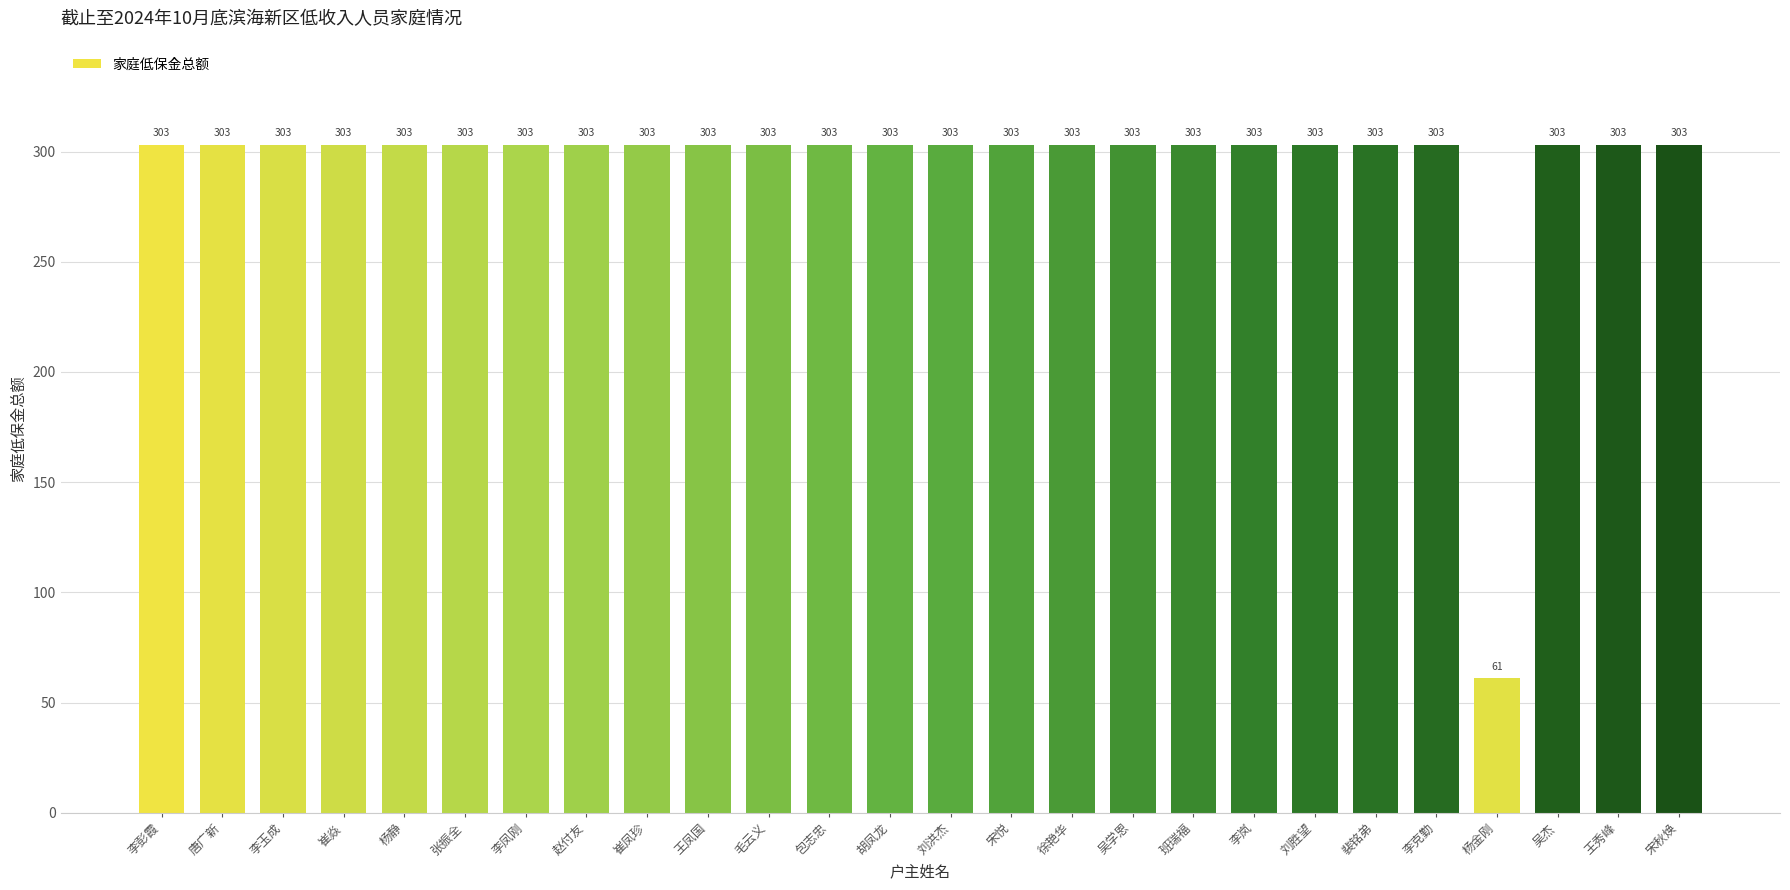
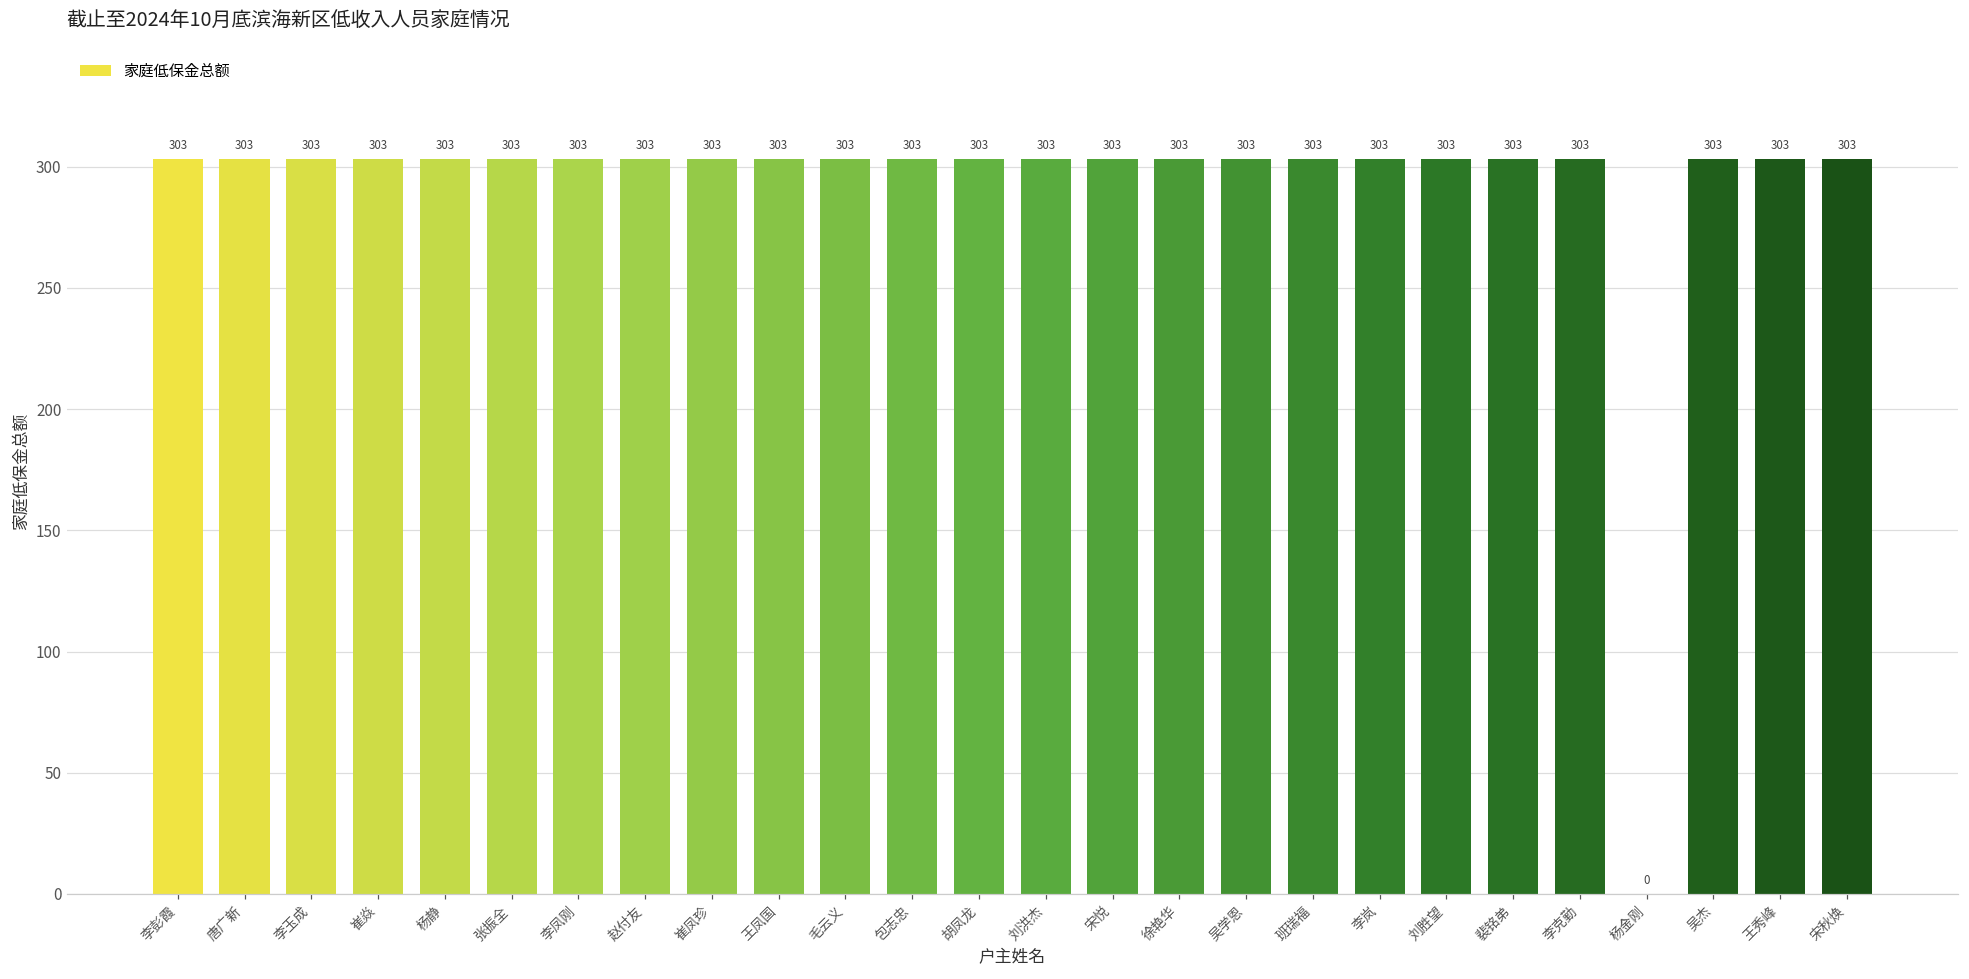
  {
    "李彭霞": 303,
    "唐广新": 303,
    "李玉成": 303,
    "崔焱": 303,
    "杨静": 303,
    "张振全": 303,
    "李凤刚": 303,
    "赵付友": 303,
    "崔凤珍": 303,
    "王凤国": 303,
    "毛云义": 303,
    "包志忠": 303,
    "胡凤龙": 303,
    "刘洪杰": 303,
    "宋悦": 303,
    "徐艳华": 303,
    "吴学恩": 303,
    "班瑞福": 303,
    "李岚": 303,
    "刘胜望": 303,
    "裴铭弟": 303,
    "李克勤": 303,
-   "杨金刚": 61,
+   "杨金刚": 0,
    "吴杰": 303,
    "王秀峰": 303,
    "宋秋焕": 303
  }
